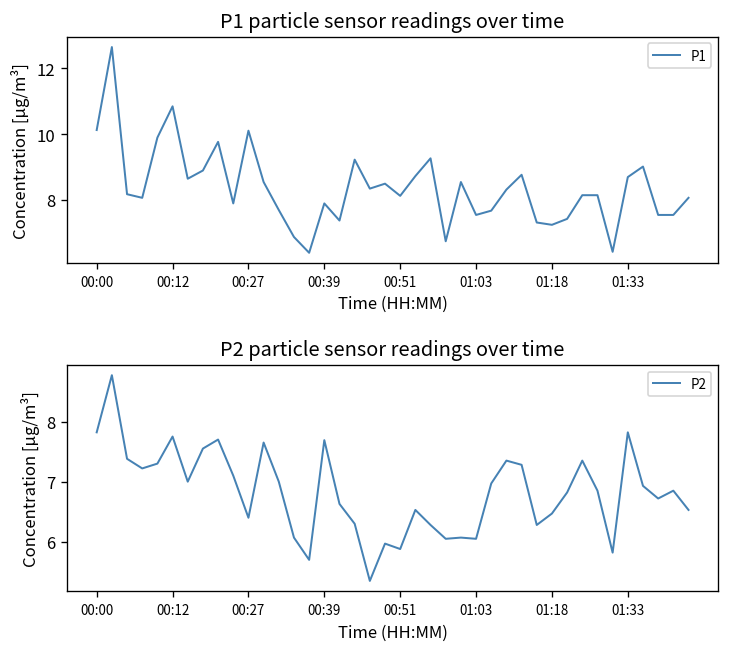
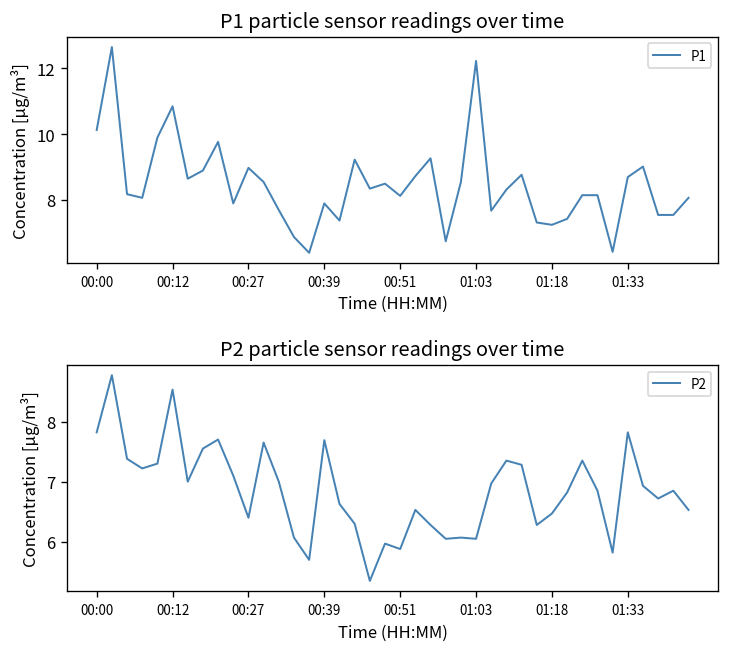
  {
    "P1 particle sensor readings over time": {
      "00:00": 10.1,
      "00:12": 10.9,
-     "00:27": 10.1,
+     "00:27": 9.0,
      "00:39": 7.9,
      "00:51": 8.1,
-     "01:03": 7.6,
+     "01:03": 12.2,
      "01:18": 7.3,
      "01:33": 8.7
    },
    "P2 particle sensor readings over time": {
      "00:00": 7.8,
-     "00:12": 7.8,
+     "00:12": 8.5,
      "00:27": 6.4,
      "00:39": 7.7,
      "00:51": 5.9,
      "01:03": 6.1,
      "01:18": 6.5,
      "01:33": 7.8
    }
  }
